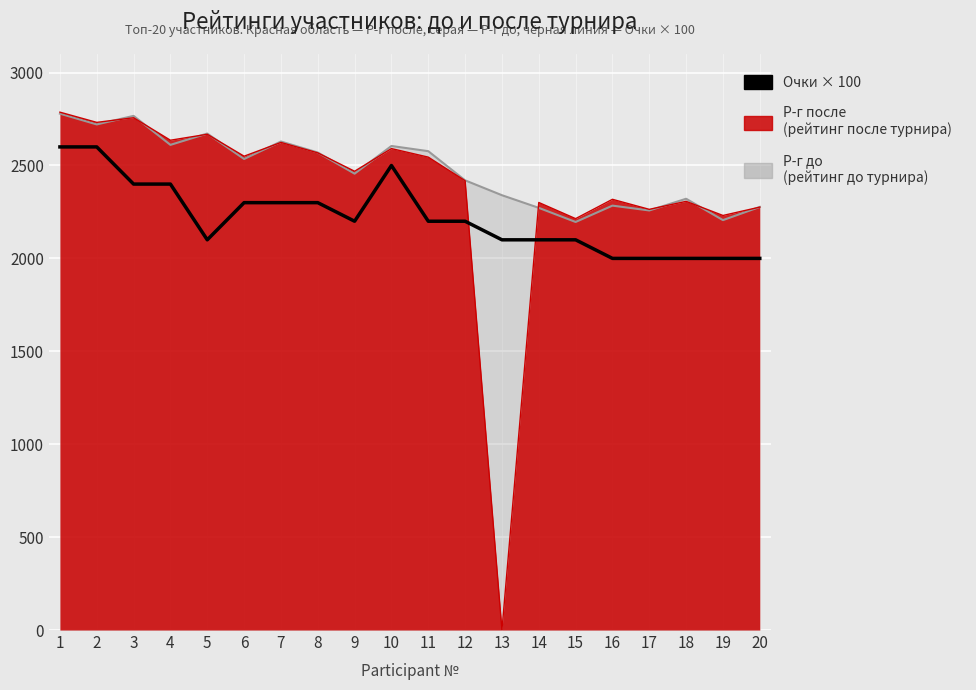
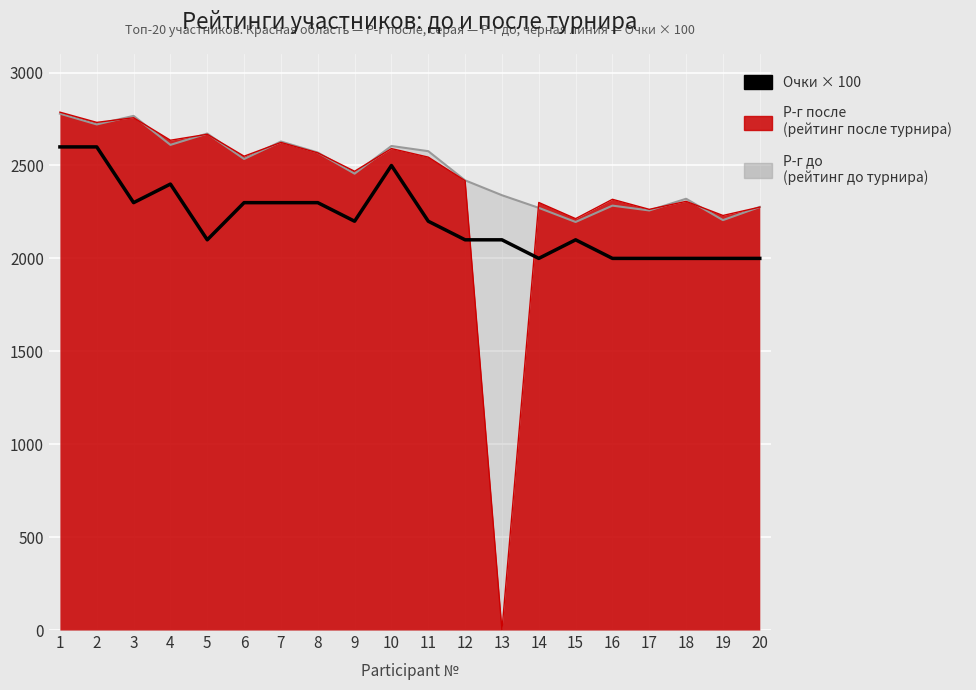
  {
    "Очки × 100": {
      "1": 2600,
      "2": 2600,
-     "3": 2400,
+     "3": 2300,
      "4": 2400,
      "5": 2100,
      "6": 2300,
      "7": 2300,
      "8": 2300,
      "9": 2200,
      "10": 2500,
      "11": 2200,
-     "12": 2200,
+     "12": 2100,
      "13": 2100,
-     "14": 2100,
+     "14": 2000,
      "15": 2100,
      "16": 2000,
      "17": 2000,
      "18": 2000,
      "19": 2000,
      "20": 2000
    }
  }
